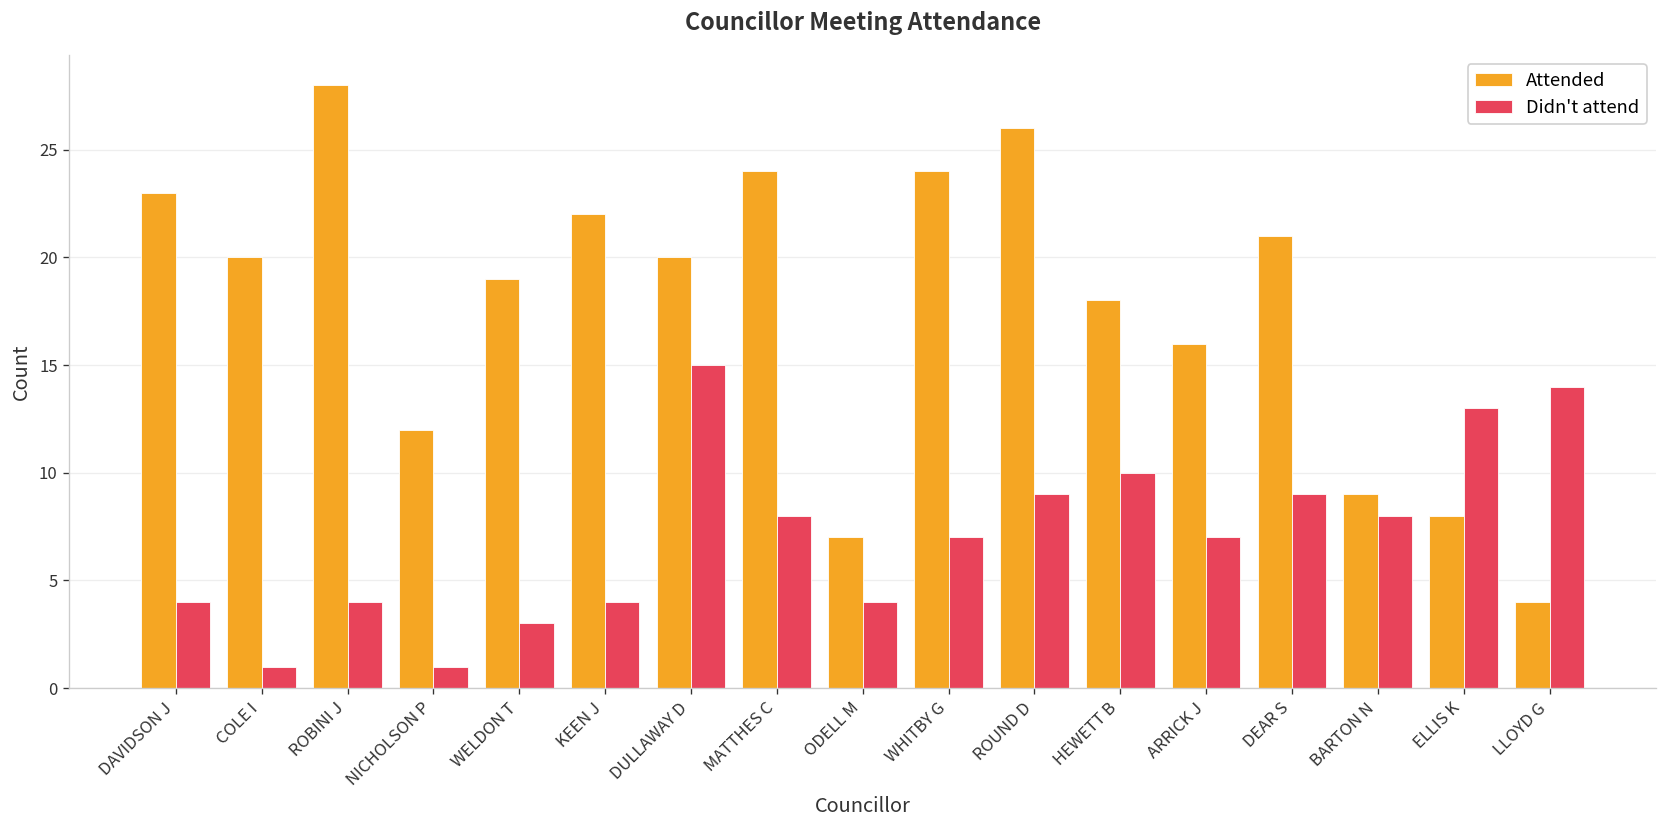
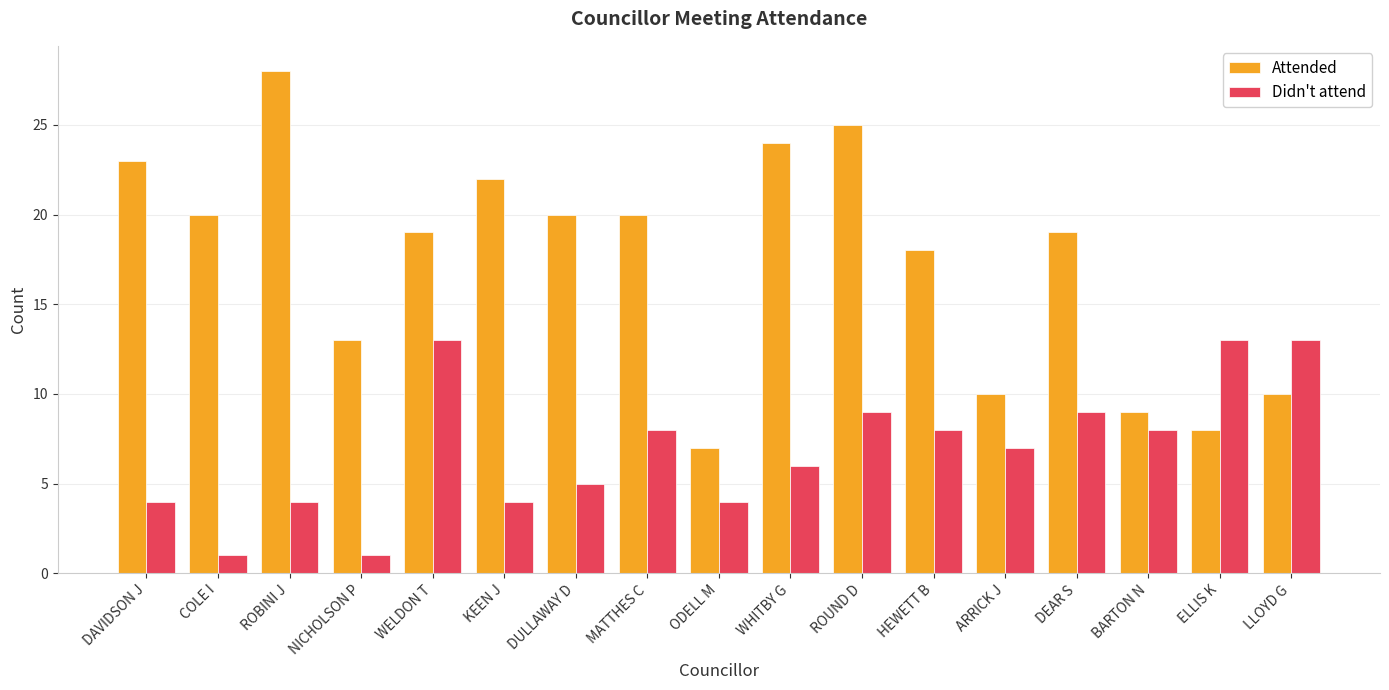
  {
    "Attended": {
      "DAVIDSON J": 23,
      "COLE I": 20,
      "ROBINI J": 28,
-     "NICHOLSON P": 12,
+     "NICHOLSON P": 13,
      "WELDON T": 19,
      "KEEN J": 22,
      "DULLAWAY D": 20,
-     "MATTHES C": 24,
+     "MATTHES C": 20,
      "ODELL M": 7,
      "WHITBY G": 24,
-     "ROUND D": 26,
+     "ROUND D": 25,
      "HEWETT B": 18,
-     "ARRICK J": 16,
-     "DEAR S": 21,
+     "ARRICK J": 10,
+     "DEAR S": 19,
      "BARTON N": 9,
      "ELLIS K": 8,
-     "LLOYD G": 4
+     "LLOYD G": 10
    },
    "Didn't attend": {
      "DAVIDSON J": 4,
      "COLE I": 1,
      "ROBINI J": 4,
      "NICHOLSON P": 1,
-     "WELDON T": 3,
+     "WELDON T": 13,
      "KEEN J": 4,
-     "DULLAWAY D": 15,
+     "DULLAWAY D": 5,
      "MATTHES C": 8,
      "ODELL M": 4,
-     "WHITBY G": 7,
+     "WHITBY G": 6,
      "ROUND D": 9,
-     "HEWETT B": 10,
+     "HEWETT B": 8,
      "ARRICK J": 7,
      "DEAR S": 9,
      "BARTON N": 8,
      "ELLIS K": 13,
-     "LLOYD G": 14
+     "LLOYD G": 13
    }
  }
